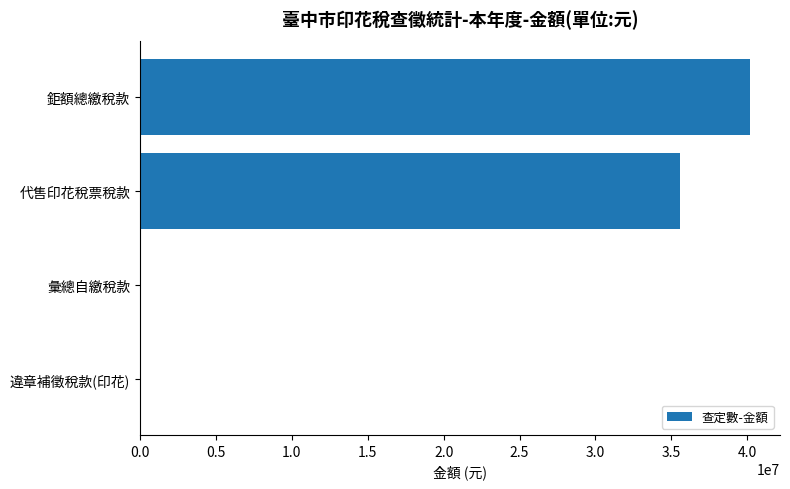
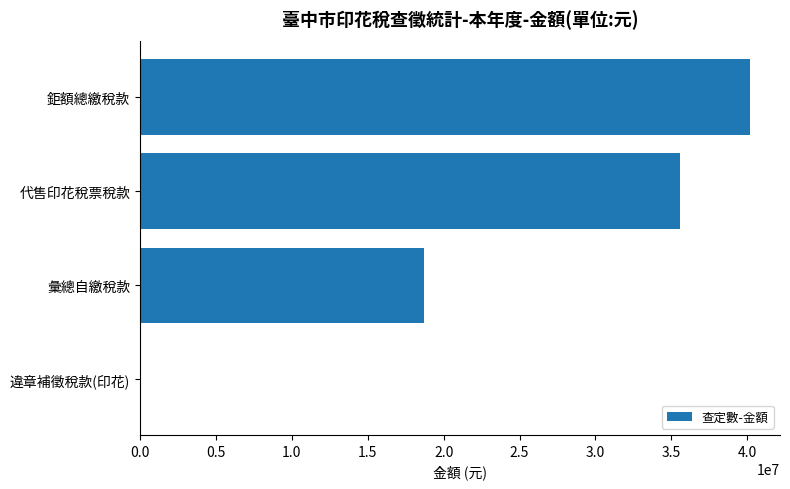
  {
    "鉅額總繳稅款": 40100000,
    "代售印花稅票稅款": 35600000,
-   "彙總自繳稅款": 0,
+   "彙總自繳稅款": 18700000,
    "違章補徵稅款(印花)": 0
  }
